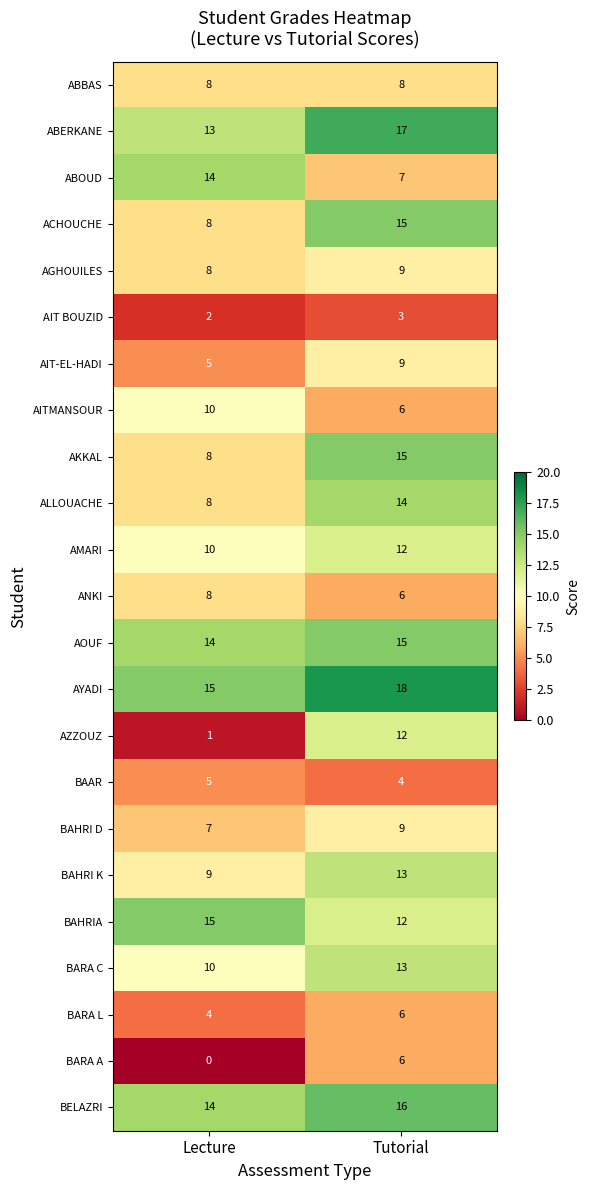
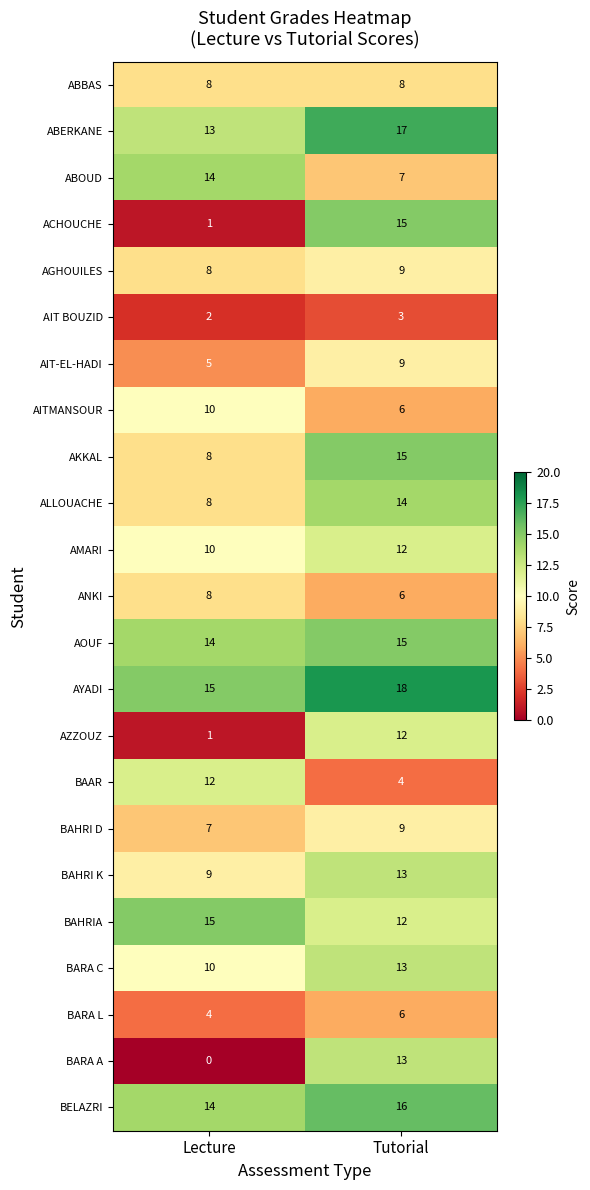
  {
    "ABBAS": {
      "Lecture": 8,
      "Tutorial": 8
    },
    "ABERKANE": {
      "Lecture": 13,
      "Tutorial": 17
    },
    "ABOUD": {
      "Lecture": 14,
      "Tutorial": 7
    },
    "ACHOUCHE": {
-     "Lecture": 8,
+     "Lecture": 1,
      "Tutorial": 15
    },
    "AGHOUILES": {
      "Lecture": 8,
      "Tutorial": 9
    },
    "AIT BOUZID": {
      "Lecture": 2,
      "Tutorial": 3
    },
    "AIT-EL-HADI": {
      "Lecture": 5,
      "Tutorial": 9
    },
    "AITMANSOUR": {
      "Lecture": 10,
      "Tutorial": 6
    },
    "AKKAL": {
      "Lecture": 8,
      "Tutorial": 15
    },
    "ALLOUACHE": {
      "Lecture": 8,
      "Tutorial": 14
    },
    "AMARI": {
      "Lecture": 10,
      "Tutorial": 12
    },
    "ANKI": {
      "Lecture": 8,
      "Tutorial": 6
    },
    "AOUF": {
      "Lecture": 14,
      "Tutorial": 15
    },
    "AYADI": {
      "Lecture": 15,
      "Tutorial": 18
    },
    "AZZOUZ": {
      "Lecture": 1,
      "Tutorial": 12
    },
    "BAAR": {
-     "Lecture": 5,
+     "Lecture": 12,
      "Tutorial": 4
    },
    "BAHRI D": {
      "Lecture": 7,
      "Tutorial": 9
    },
    "BAHRI K": {
      "Lecture": 9,
      "Tutorial": 13
    },
    "BAHRIA": {
      "Lecture": 15,
      "Tutorial": 12
    },
    "BARA C": {
      "Lecture": 10,
      "Tutorial": 13
    },
    "BARA L": {
      "Lecture": 4,
      "Tutorial": 6
    },
    "BARA A": {
      "Lecture": 0,
-     "Tutorial": 6
+     "Tutorial": 13
    },
    "BELAZRI": {
      "Lecture": 14,
      "Tutorial": 16
    }
  }
